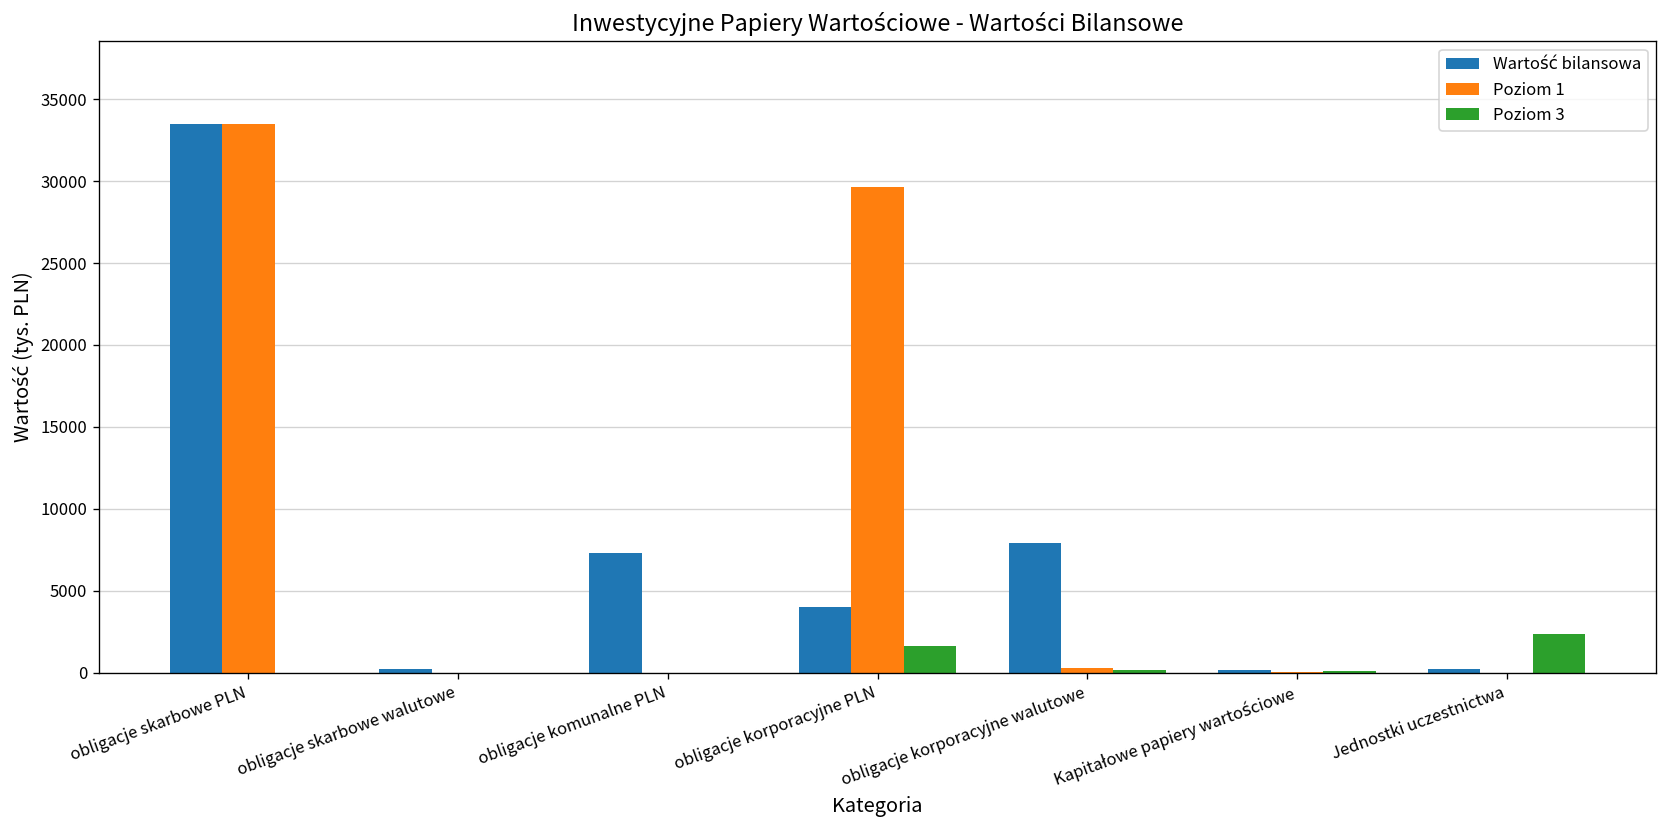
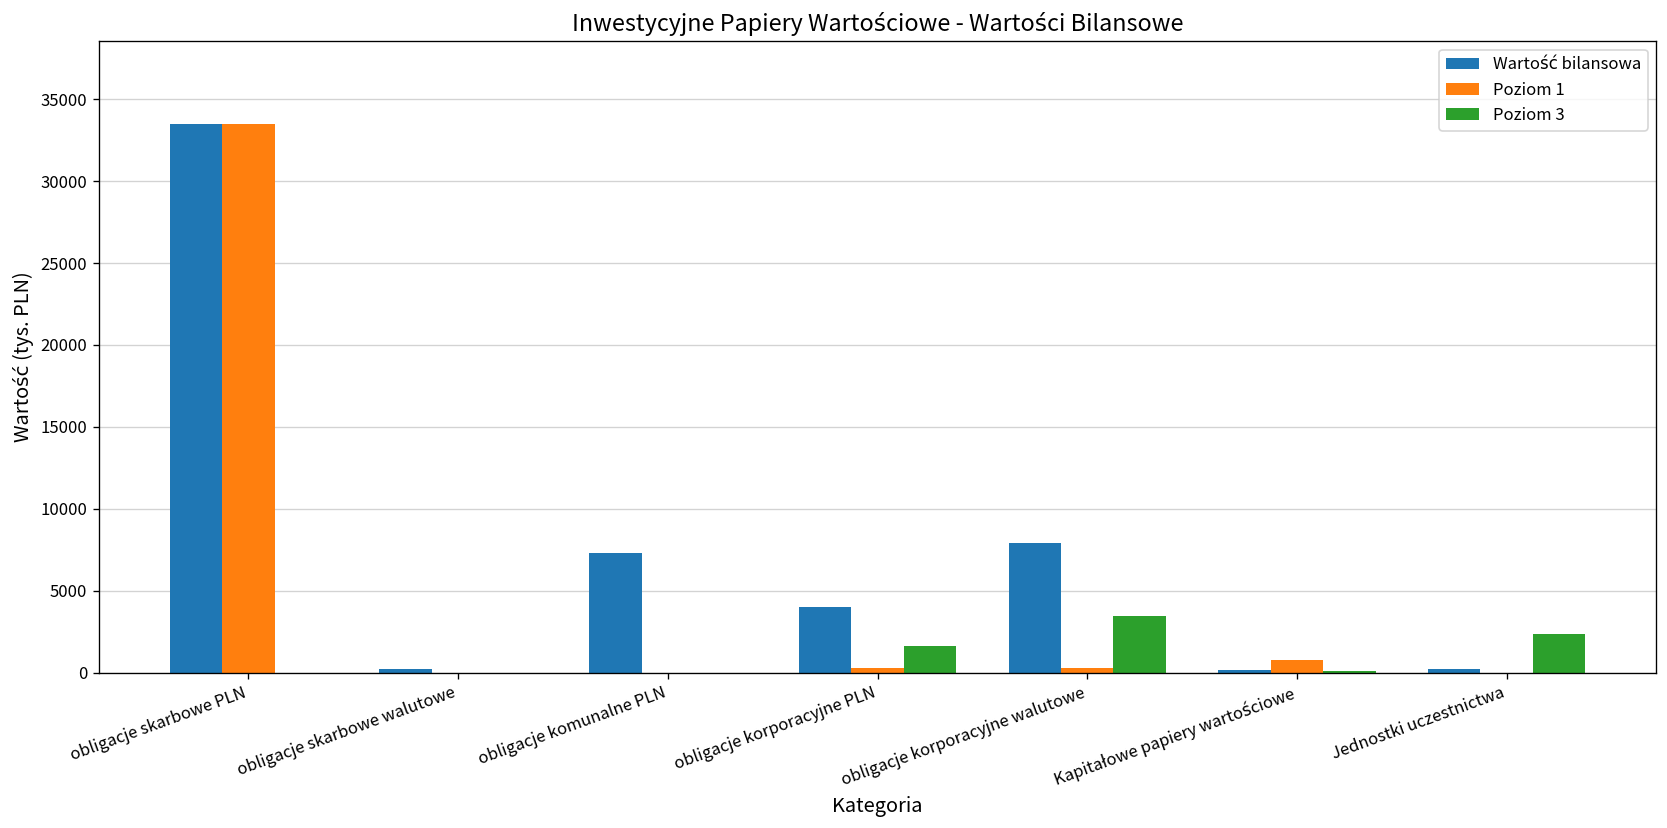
  {
    "Wartość bilansowa": {
      "obligacje skarbowe PLN": 33500,
      "obligacje skarbowe walutowe": 200,
      "obligacje komunalne PLN": 7300,
      "obligacje korporacyjne PLN": 4000,
      "obligacje korporacyjne walutowe": 8000,
      "Kapitałowe papiery wartościowe": 200,
      "Jednostki uczestnictwa": 300
    },
    "Poziom 1": {
      "obligacje skarbowe PLN": 33500,
      "obligacje skarbowe walutowe": 0,
      "obligacje komunalne PLN": 0,
-     "obligacje korporacyjne PLN": 29600,
+     "obligacje korporacyjne PLN": 300,
      "obligacje korporacyjne walutowe": 300,
-     "Kapitałowe papiery wartościowe": 100
+     "Kapitałowe papiery wartościowe": 800
    },
    "Poziom 3": {
      "obligacje skarbowe PLN": 0,
      "obligacje skarbowe walutowe": 0,
      "obligacje komunalne PLN": 0,
      "obligacje korporacyjne PLN": 1600,
-     "obligacje korporacyjne walutowe": 200,
+     "obligacje korporacyjne walutowe": 3500,
      "Jednostki uczestnictwa": 2400
    }
  }
